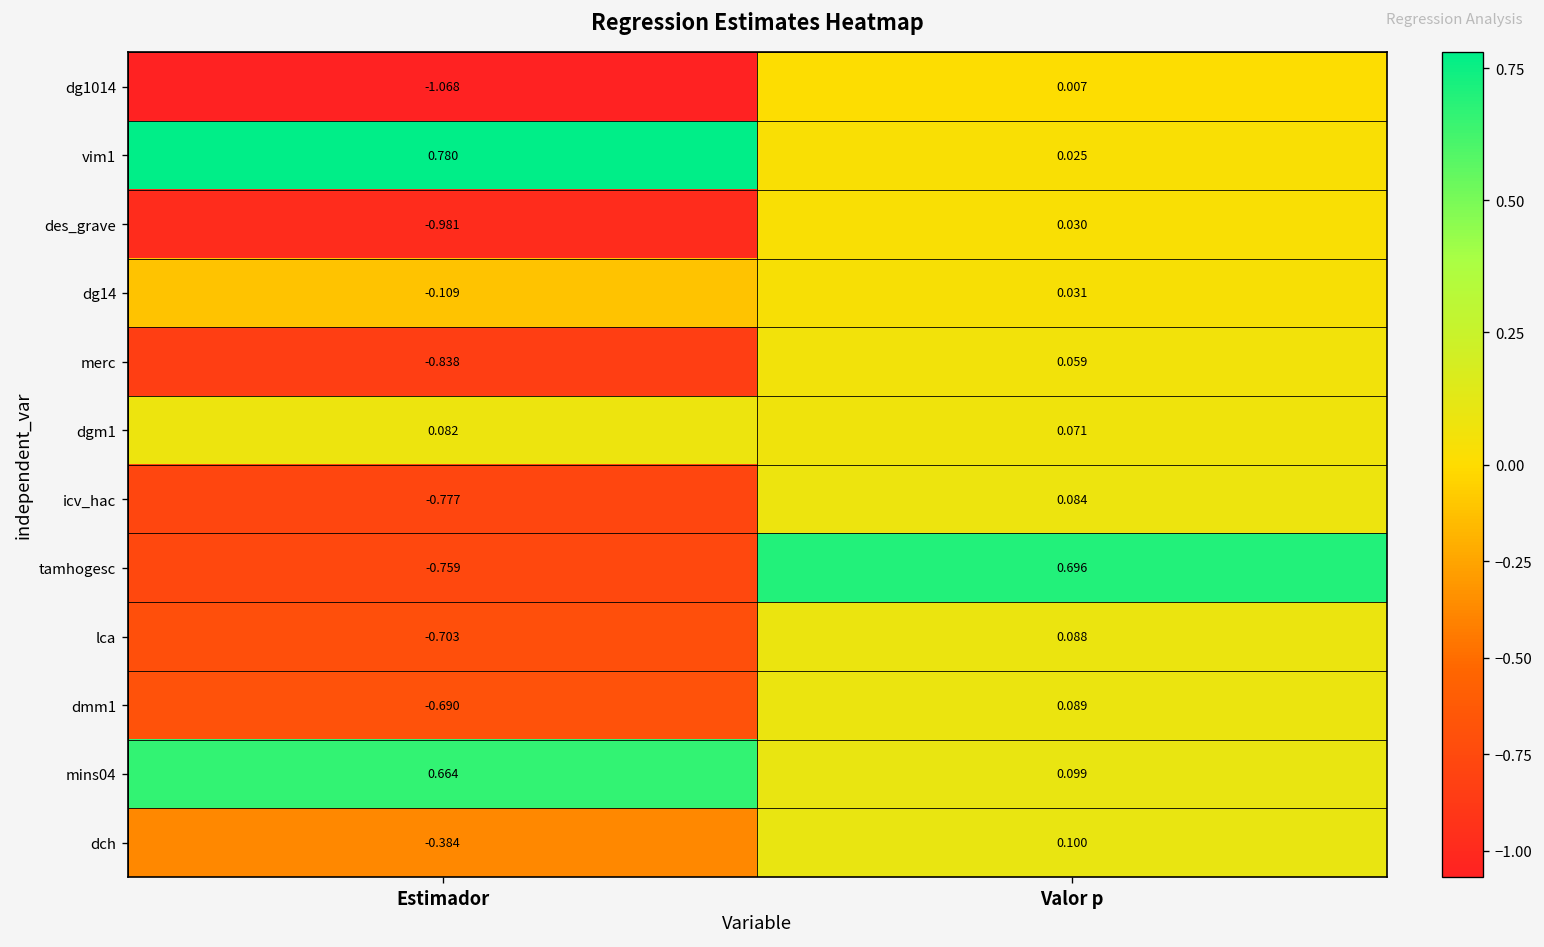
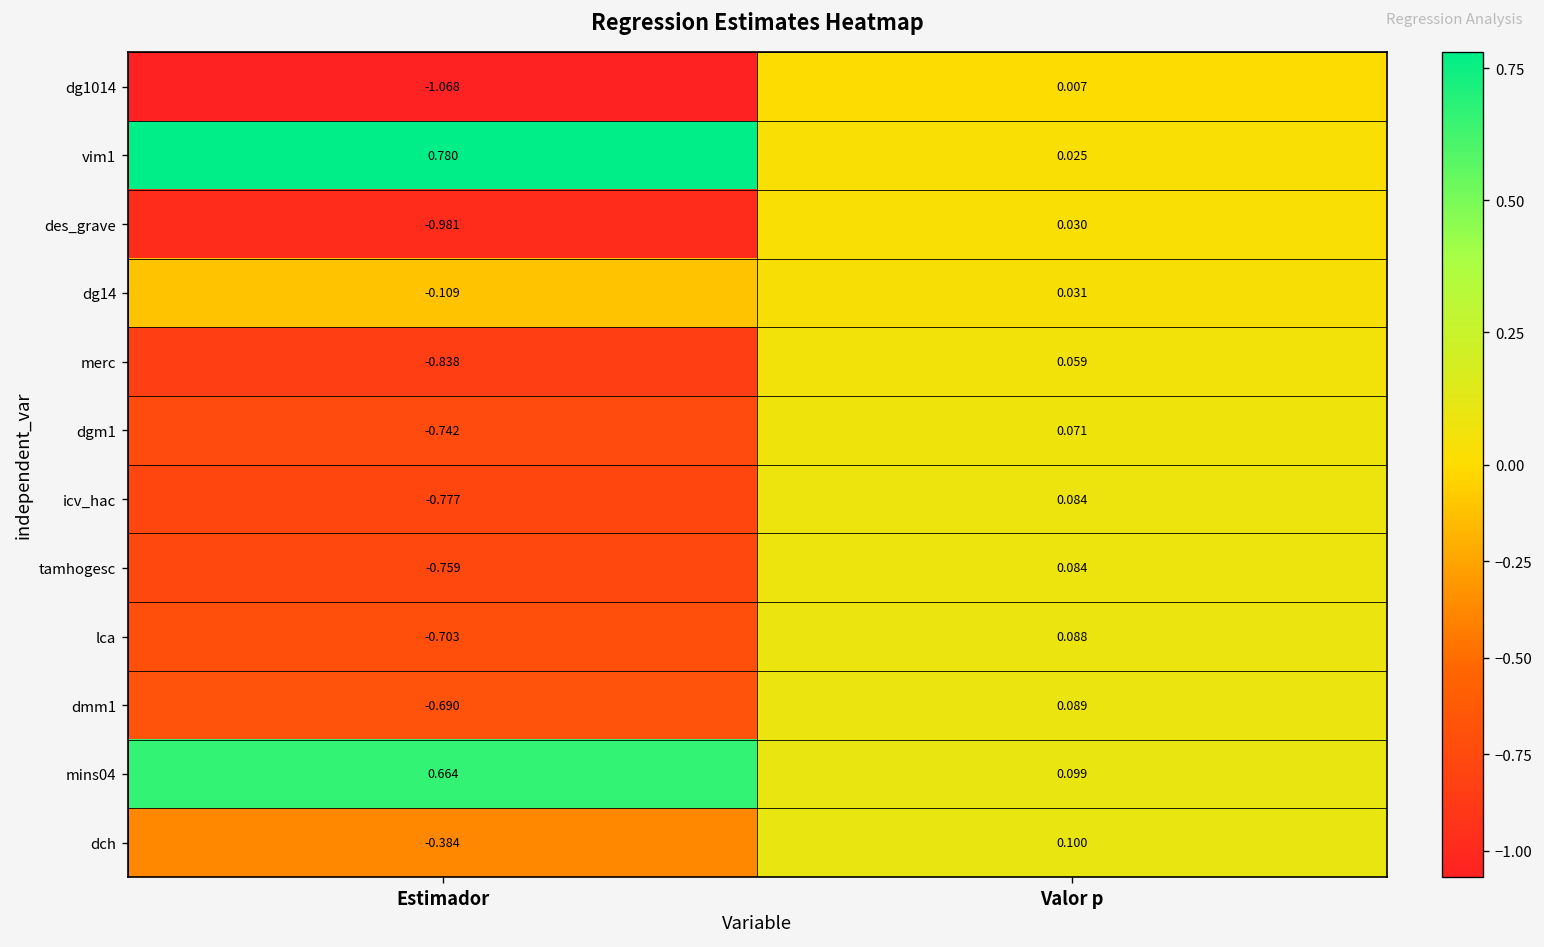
  {
    "dg1014": {
      "Estimador": -1.068,
      "Valor p": 0.007
    },
    "vim1": {
      "Estimador": 0.780,
      "Valor p": 0.025
    },
    "des_grave": {
      "Estimador": -0.981,
      "Valor p": 0.030
    },
    "dg14": {
      "Estimador": -0.109,
      "Valor p": 0.031
    },
    "merc": {
      "Estimador": -0.838,
      "Valor p": 0.059
    },
    "dgm1": {
-     "Estimador": 0.082,
+     "Estimador": -0.742,
      "Valor p": 0.071
    },
    "icv_hac": {
      "Estimador": -0.777,
      "Valor p": 0.084
    },
    "tamhogesc": {
      "Estimador": -0.759,
-     "Valor p": 0.696
+     "Valor p": 0.084
    },
    "lca": {
      "Estimador": -0.703,
      "Valor p": 0.088
    },
    "dmm1": {
      "Estimador": -0.690,
      "Valor p": 0.089
    },
    "mins04": {
      "Estimador": 0.664,
      "Valor p": 0.099
    },
    "dch": {
      "Estimador": -0.384,
      "Valor p": 0.100
    }
  }
